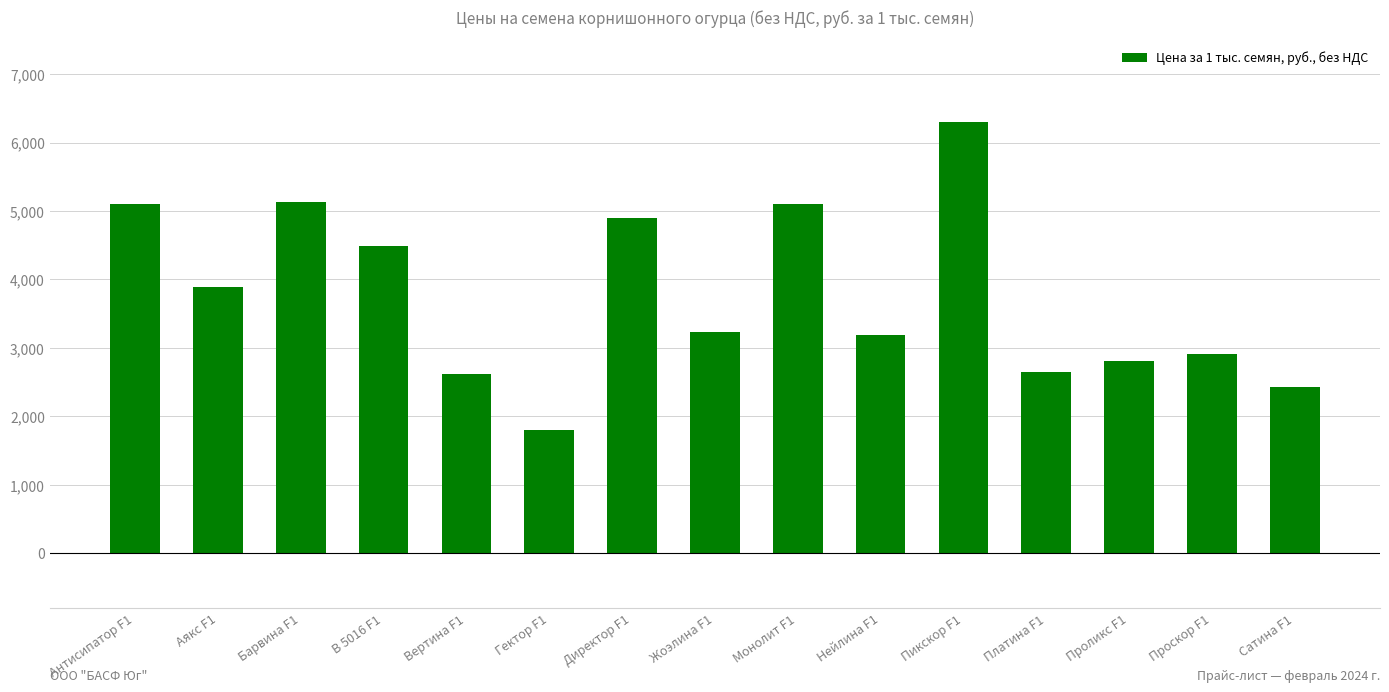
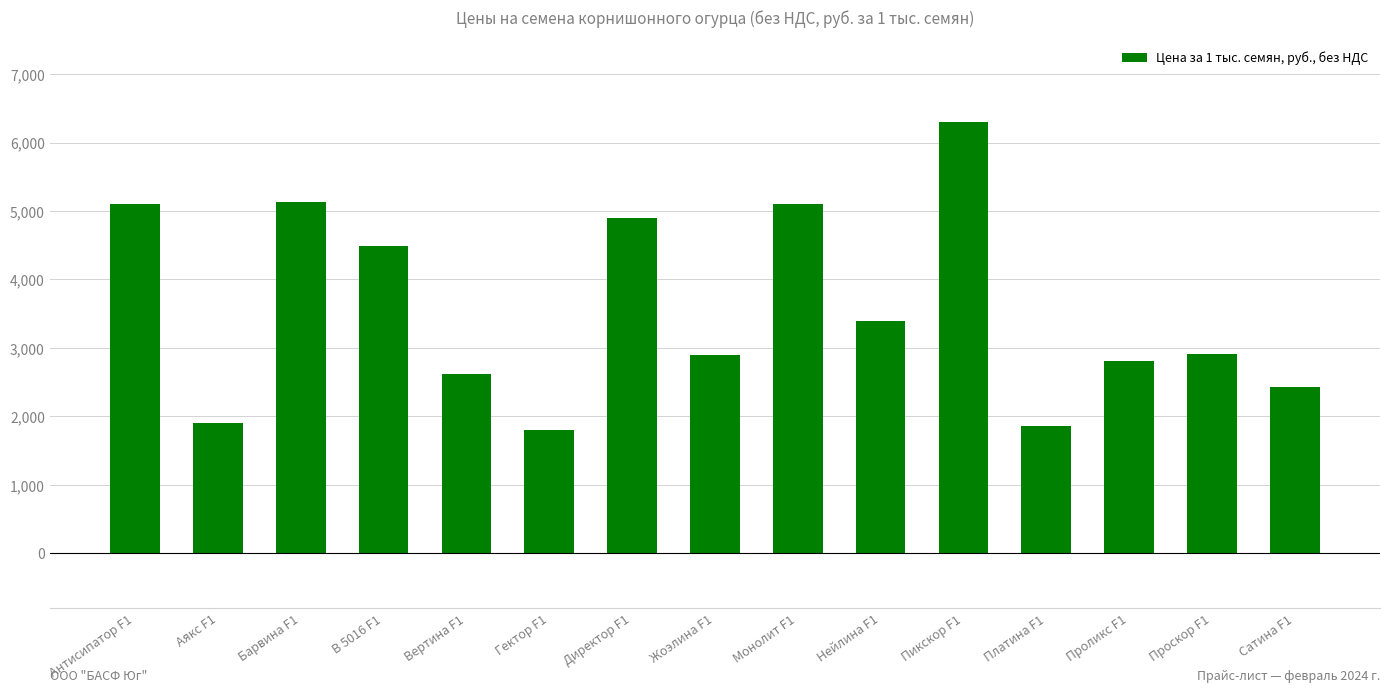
  {
    "Антисипатор F1": "5,100",
-   "Аякс F1": "3,900",
+   "Аякс F1": "1,900",
    "Барвина F1": "5,100",
    "B 5016 F1": "4,500",
    "Вертина F1": "2,600",
    "Гектор F1": "1,800",
    "Директор F1": "4,900",
-   "Жоэлина F1": "3,200",
+   "Жоэлина F1": "2,900",
    "Монолит F1": "5,100",
-   "Нейлина F1": "3,200",
+   "Нейлина F1": "3,400",
    "Пикскор F1": "6,300",
-   "Платина F1": "2,700",
+   "Платина F1": "1,900",
    "Проликс F1": "2,800",
    "Проскор F1": "2,900",
    "Сатина F1": "2,400"
  }
